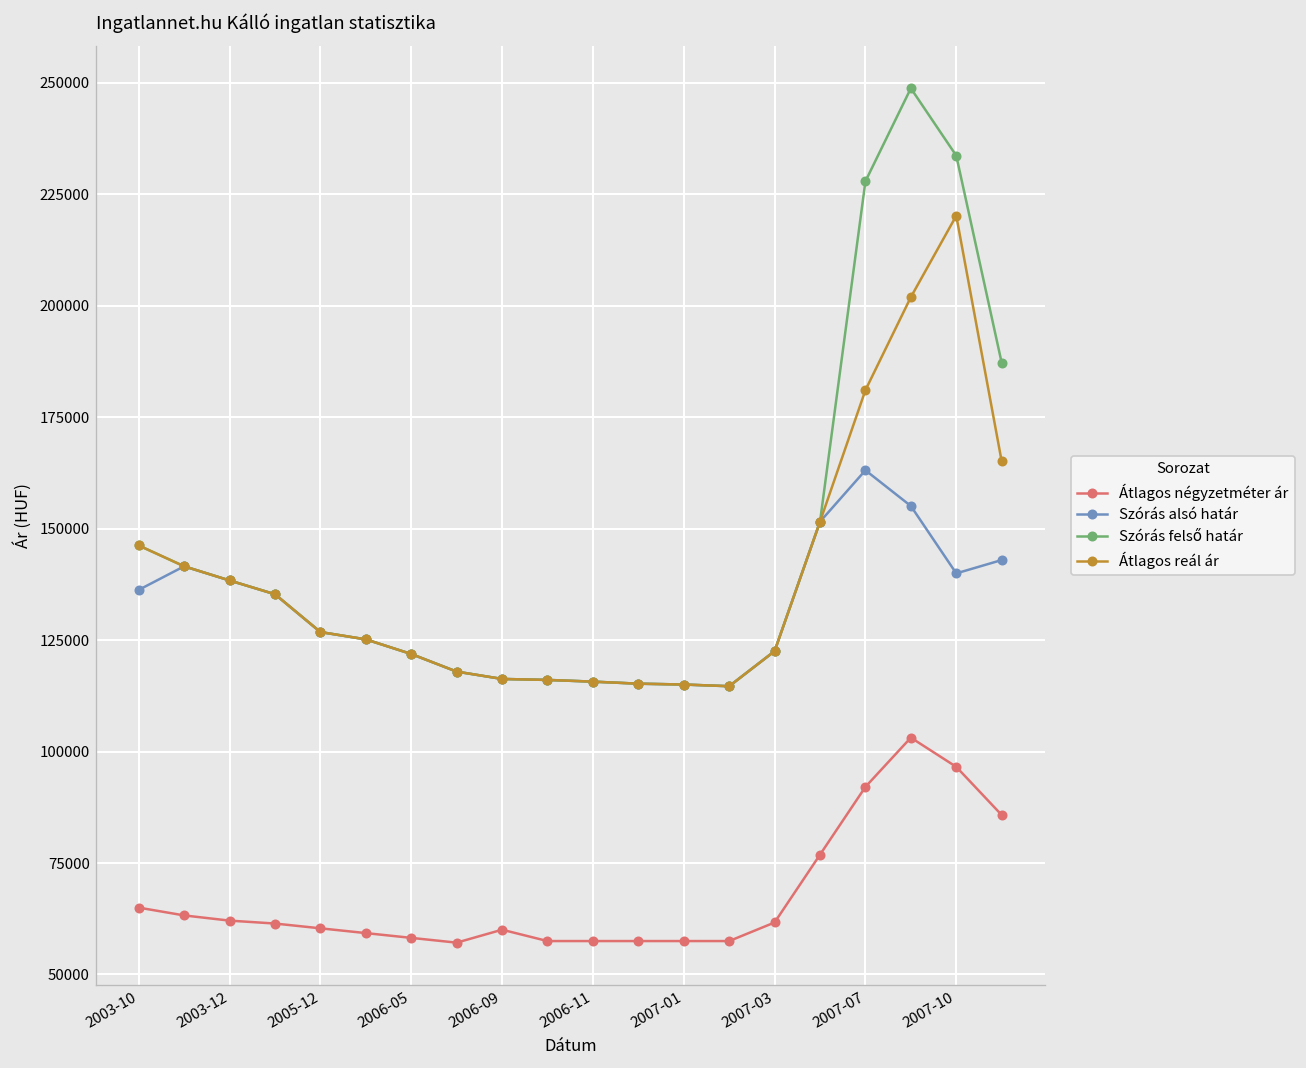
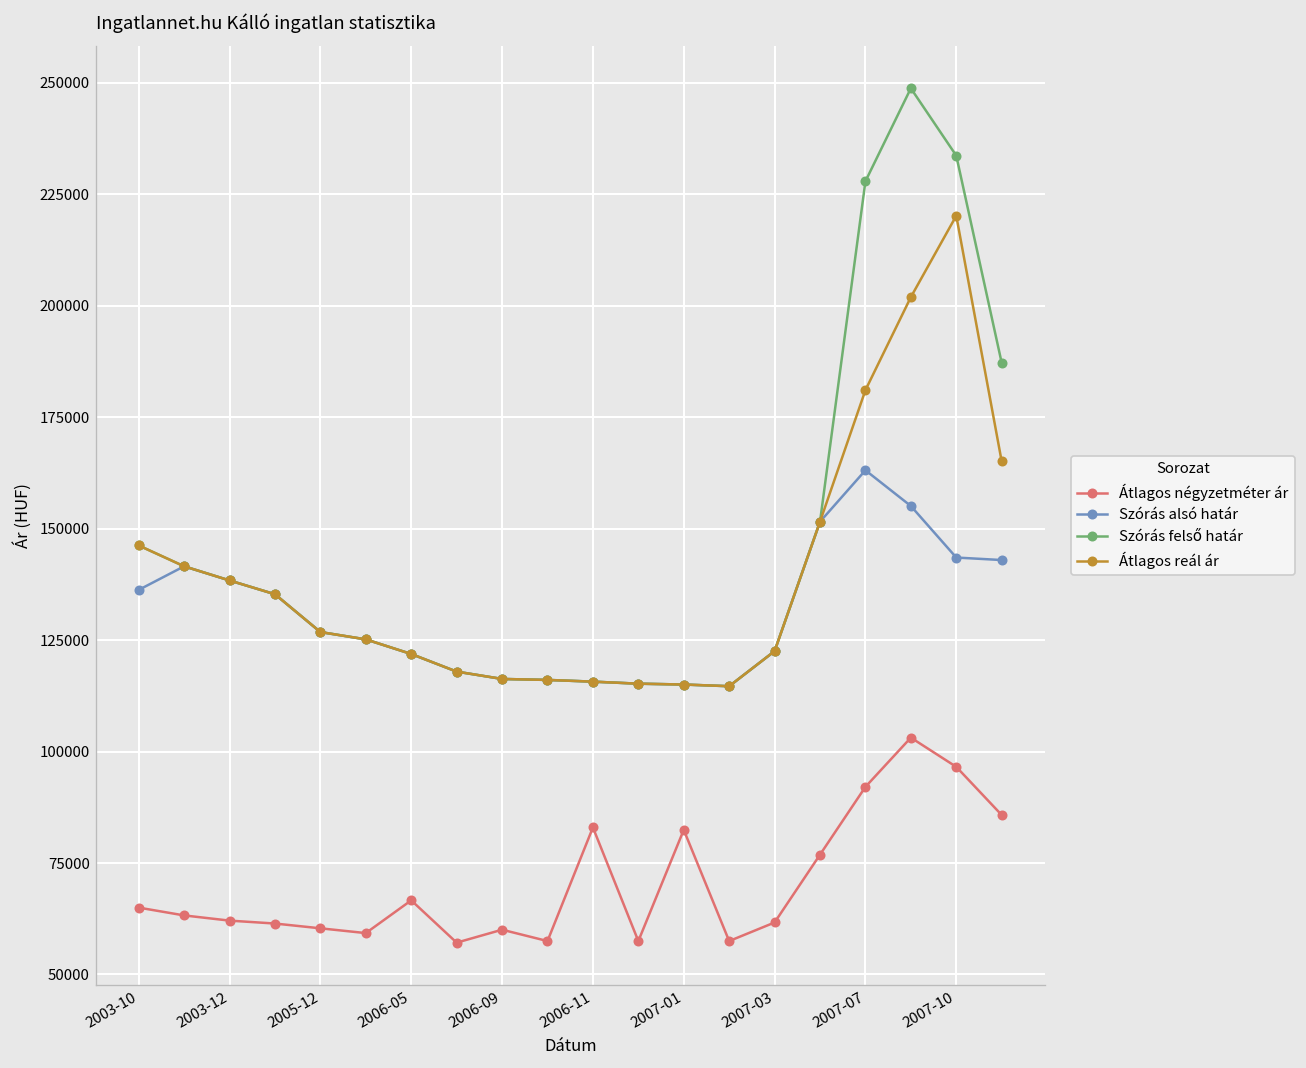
  {
    "Átlagos négyzetméter ár": {
      "2003-10": 65000,
      "2003-12": 62000,
      "2005-12": 60000,
-     "2006-05": 58000,
+     "2006-05": 67000,
      "2006-09": 60000,
-     "2006-11": 58000,
-     "2007-01": 58000,
+     "2006-11": 83000,
+     "2007-01": 82000,
      "2007-03": 62000,
      "2007-07": 92000,
      "2007-10": 97000
    },
    "Szórás alsó határ": {
      "2003-10": 136000,
      "2007-07": 163000,
-     "2007-10": 140000
+     "2007-10": 144000
    },
    "Szórás felső határ": {
      "2007-07": 228000,
      "2007-10": 234000
    },
    "Átlagos reál ár": {
      "2007-07": 181000,
      "2007-10": 220000
    }
  }
